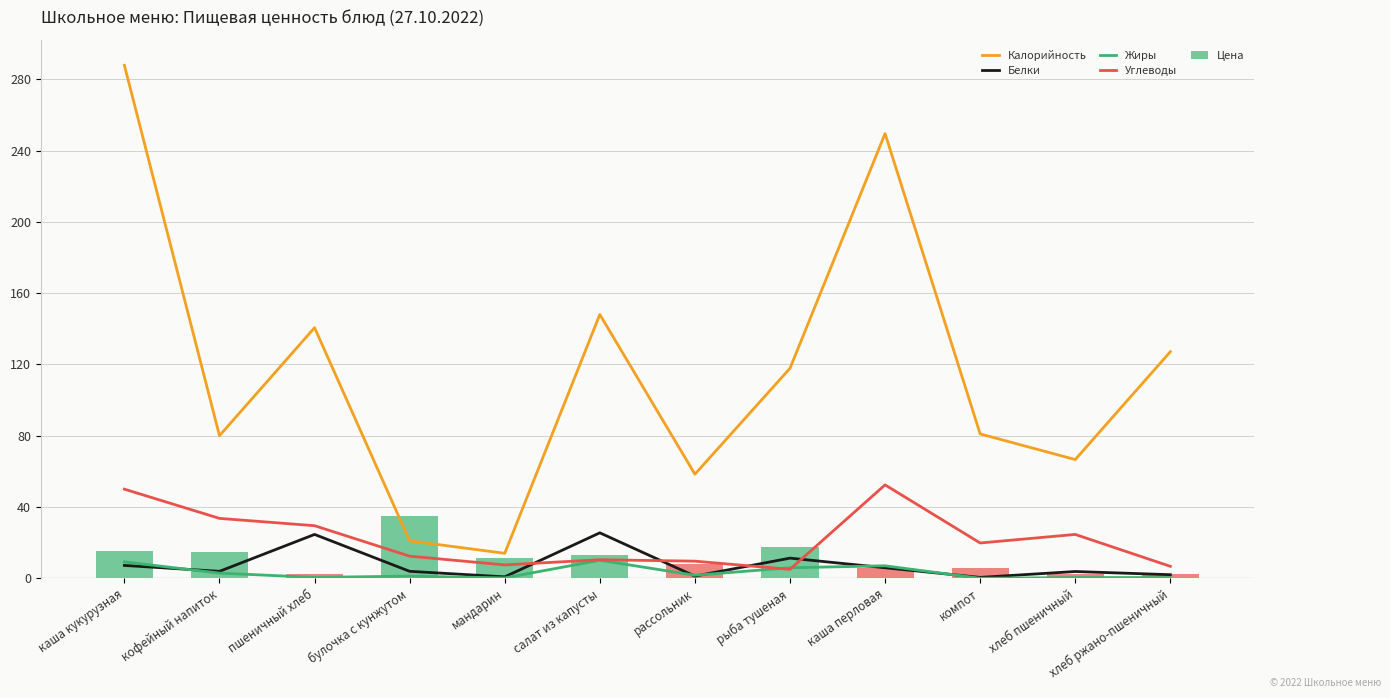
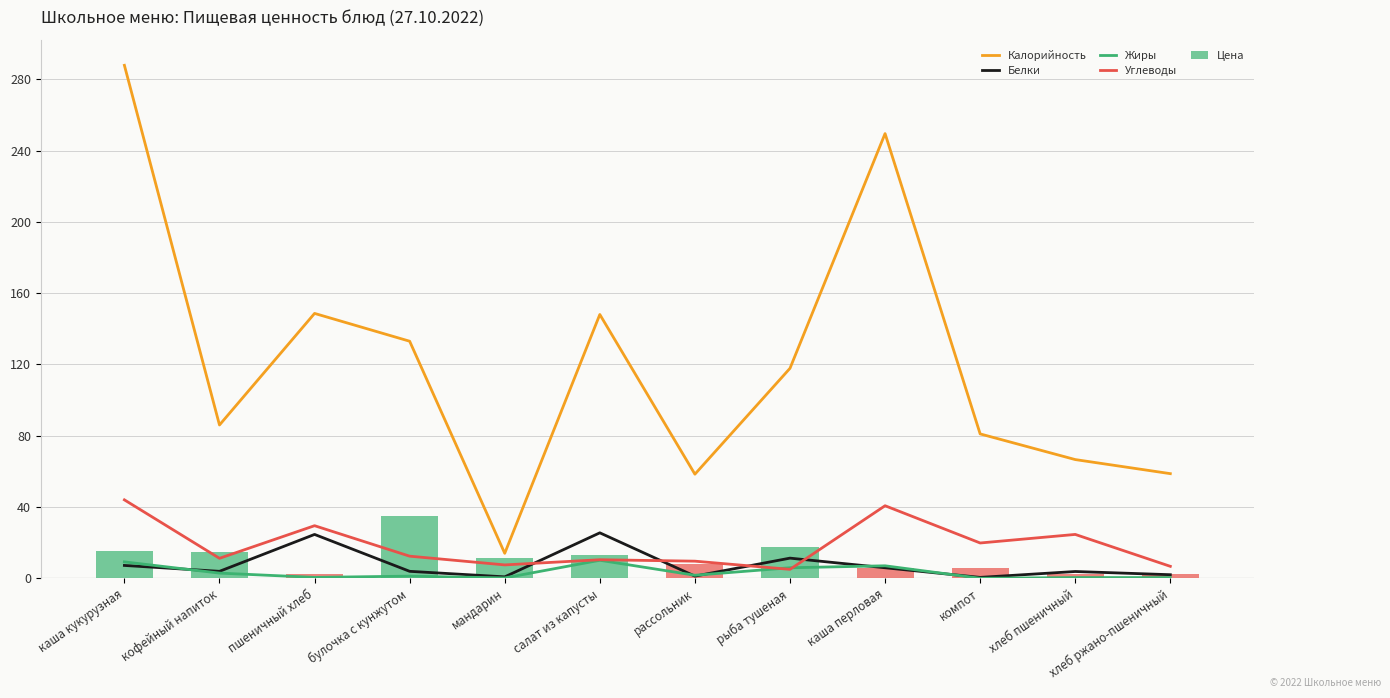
  {
    "Калорийность": {
      "каша кукурузная": 288,
-     "кофейный напиток": 80,
-     "пшеничный хлеб": 141,
-     "булочка с кунжутом": 21,
+     "кофейный напиток": 86,
+     "пшеничный хлеб": 149,
+     "булочка с кунжутом": 133,
      "мандарин": 14,
      "салат из капусты": 148,
      "рассольник": 58,
      "рыба тушеная": 118,
      "каша перловая": 250,
      "компот": 81,
      "хлеб пшеничный": 67,
-     "хлеб ржано-пшеничный": 127
+     "хлеб ржано-пшеничный": 59
    },
    "Белки": {
      "каша кукурузная": 7,
      "пшеничный хлеб": 25,
      "булочка с кунжутом": 4,
      "салат из капусты": 26,
      "рыба тушеная": 11,
      "хлеб пшеничный": 4,
      "хлеб ржано-пшеничный": 2
    },
    "Углеводы": {
-     "каша кукурузная": 50,
-     "кофейный напиток": 34,
+     "каша кукурузная": 44,
+     "кофейный напиток": 11,
      "пшеничный хлеб": 30,
      "булочка с кунжутом": 12,
      "мандарин": 8,
      "рассольник": 10,
-     "каша перловая": 52,
+     "каша перловая": 41,
      "компот": 20,
      "хлеб пшеничный": 25,
      "хлеб ржано-пшеничный": 7
    }
  }
